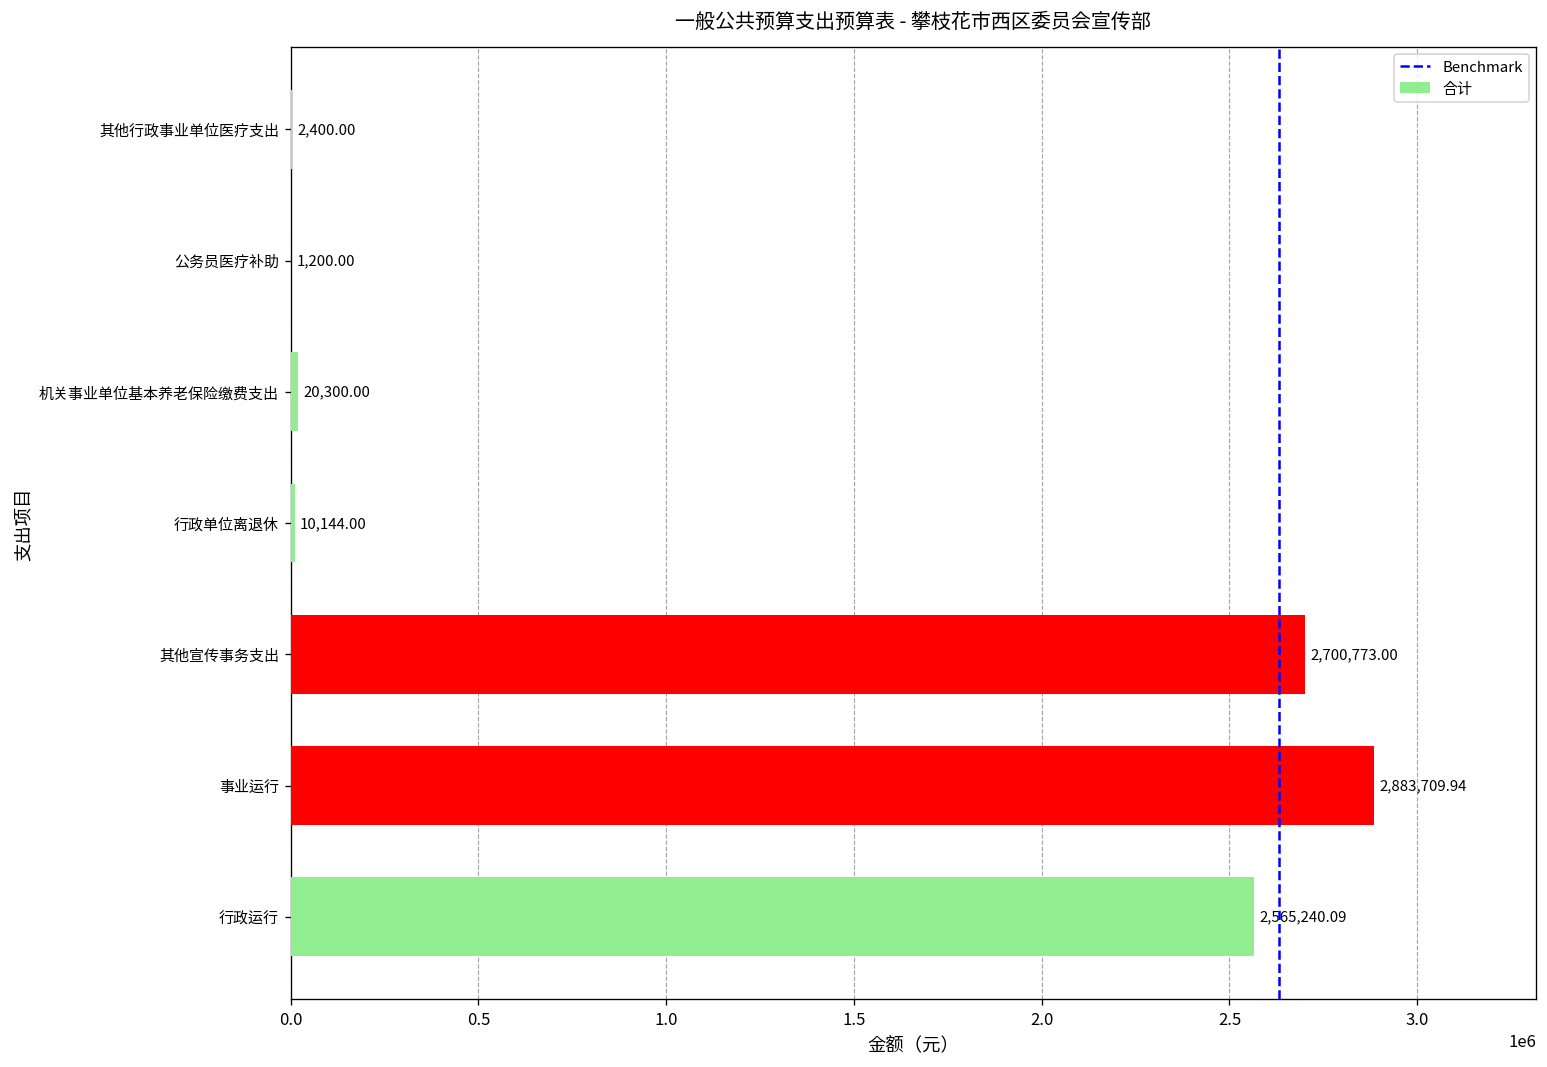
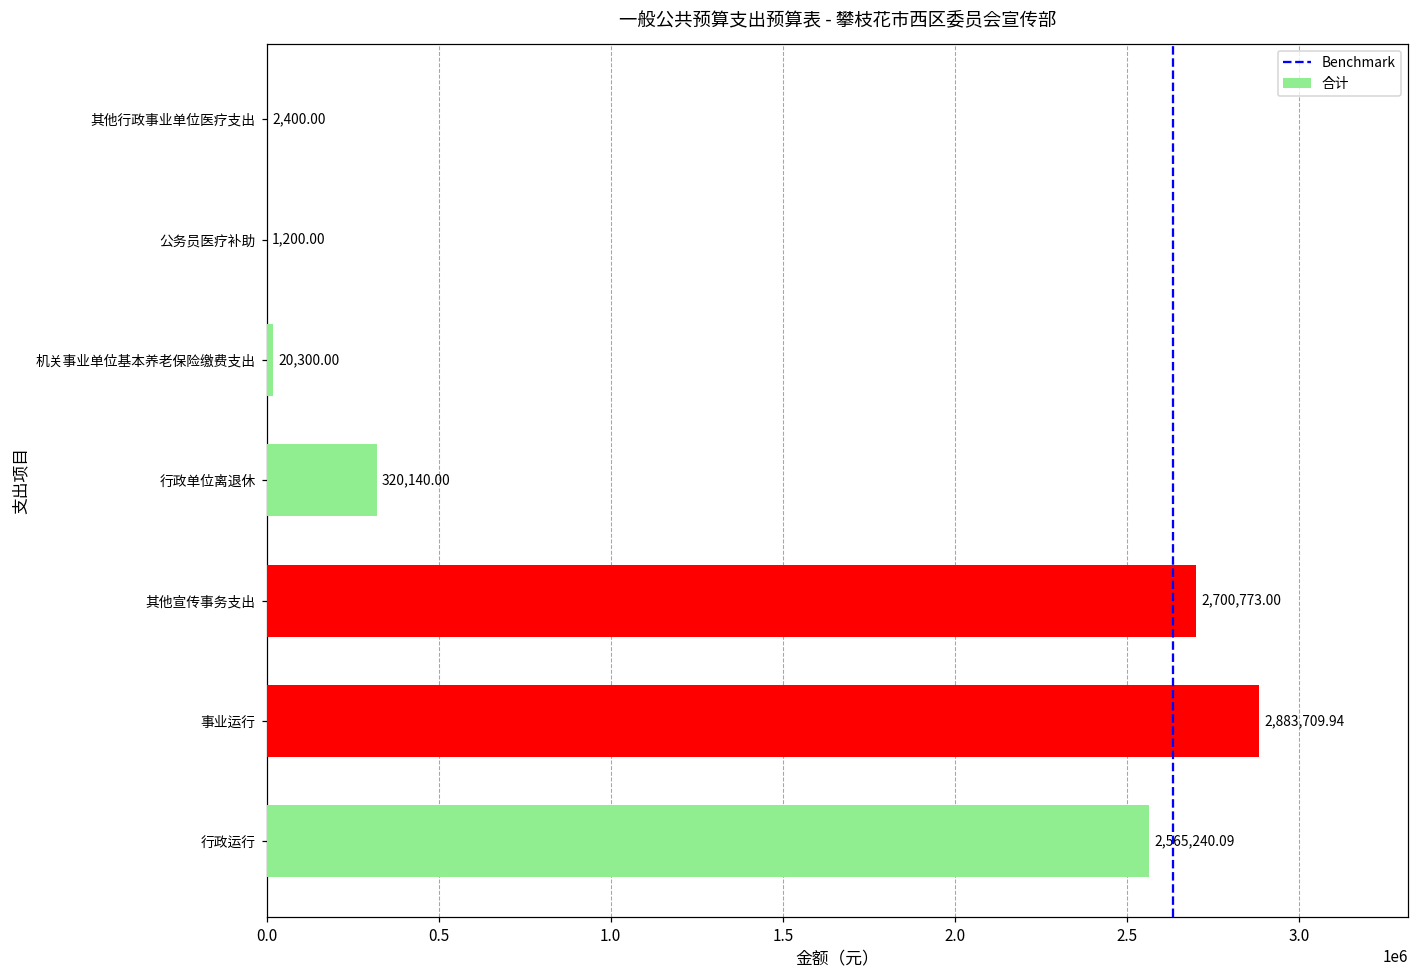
  {
    "其他行政事业单位医疗支出": "2,400.00",
    "公务员医疗补助": "1,200.00",
    "机关事业单位基本养老保险缴费支出": "20,300.00",
-   "行政单位离退休": "10,144.00",
+   "行政单位离退休": "320,140.00",
    "其他宣传事务支出": "2,700,773.00",
    "事业运行": "2,883,709.94",
    "行政运行": "2,565,240.09"
  }
